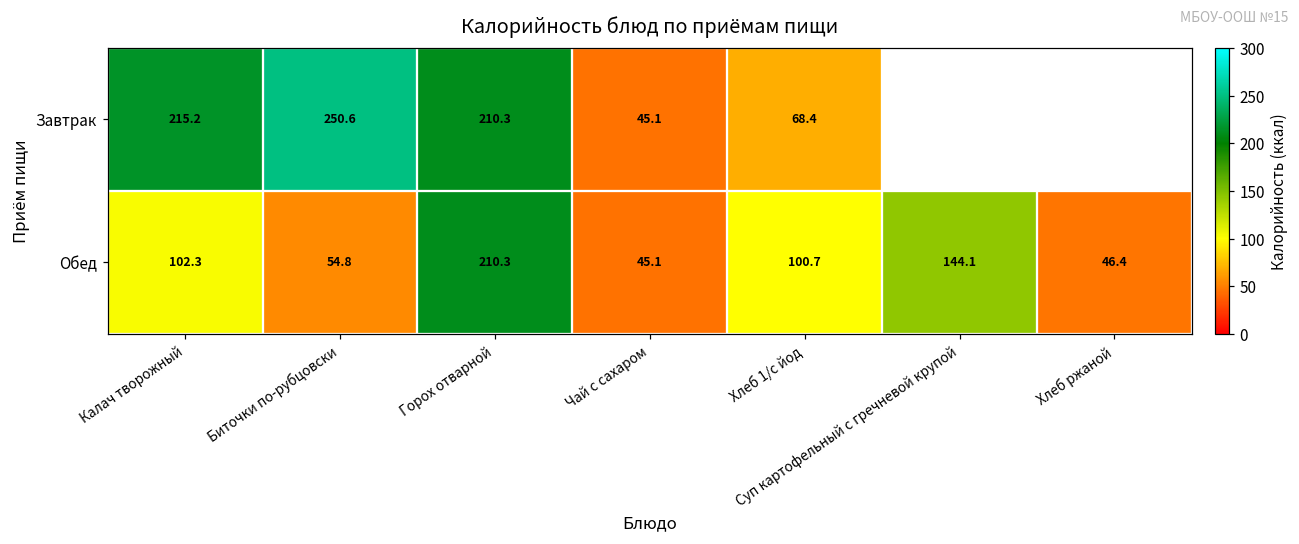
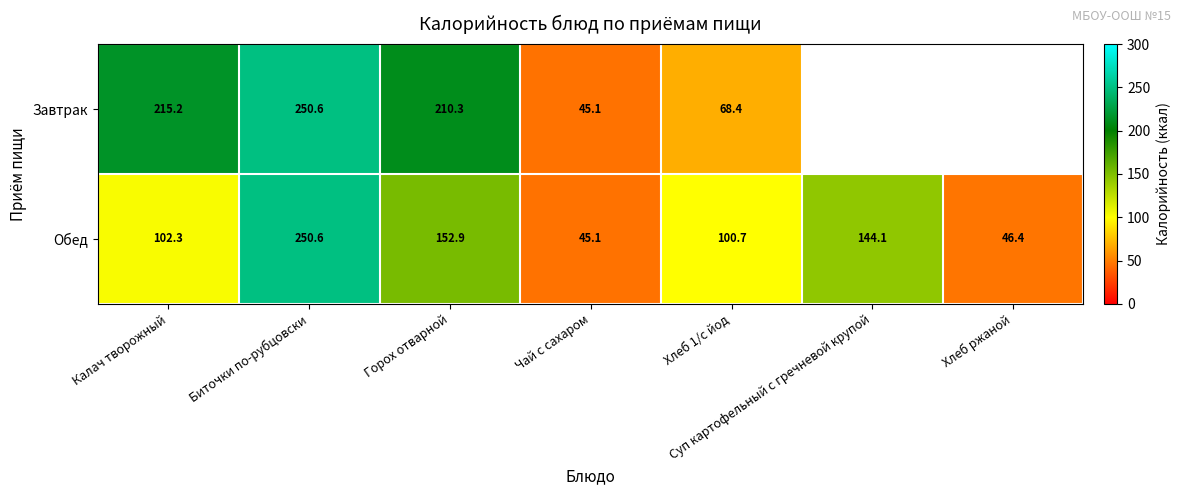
  {
    "Завтрак": {
      "Калач творожный": 215.2,
      "Биточки по-рубцовски": 250.6,
      "Горох отварной": 210.3,
      "Чай с сахаром": 45.1,
      "Хлеб 1/с йод": 68.4
    },
    "Обед": {
      "Калач творожный": 102.3,
-     "Биточки по-рубцовски": 54.8,
-     "Горох отварной": 210.3,
+     "Биточки по-рубцовски": 250.6,
+     "Горох отварной": 152.9,
      "Чай с сахаром": 45.1,
      "Хлеб 1/с йод": 100.7,
      "Суп картофельный с гречневой крупой": 144.1,
      "Хлеб ржаной": 46.4
    }
  }
